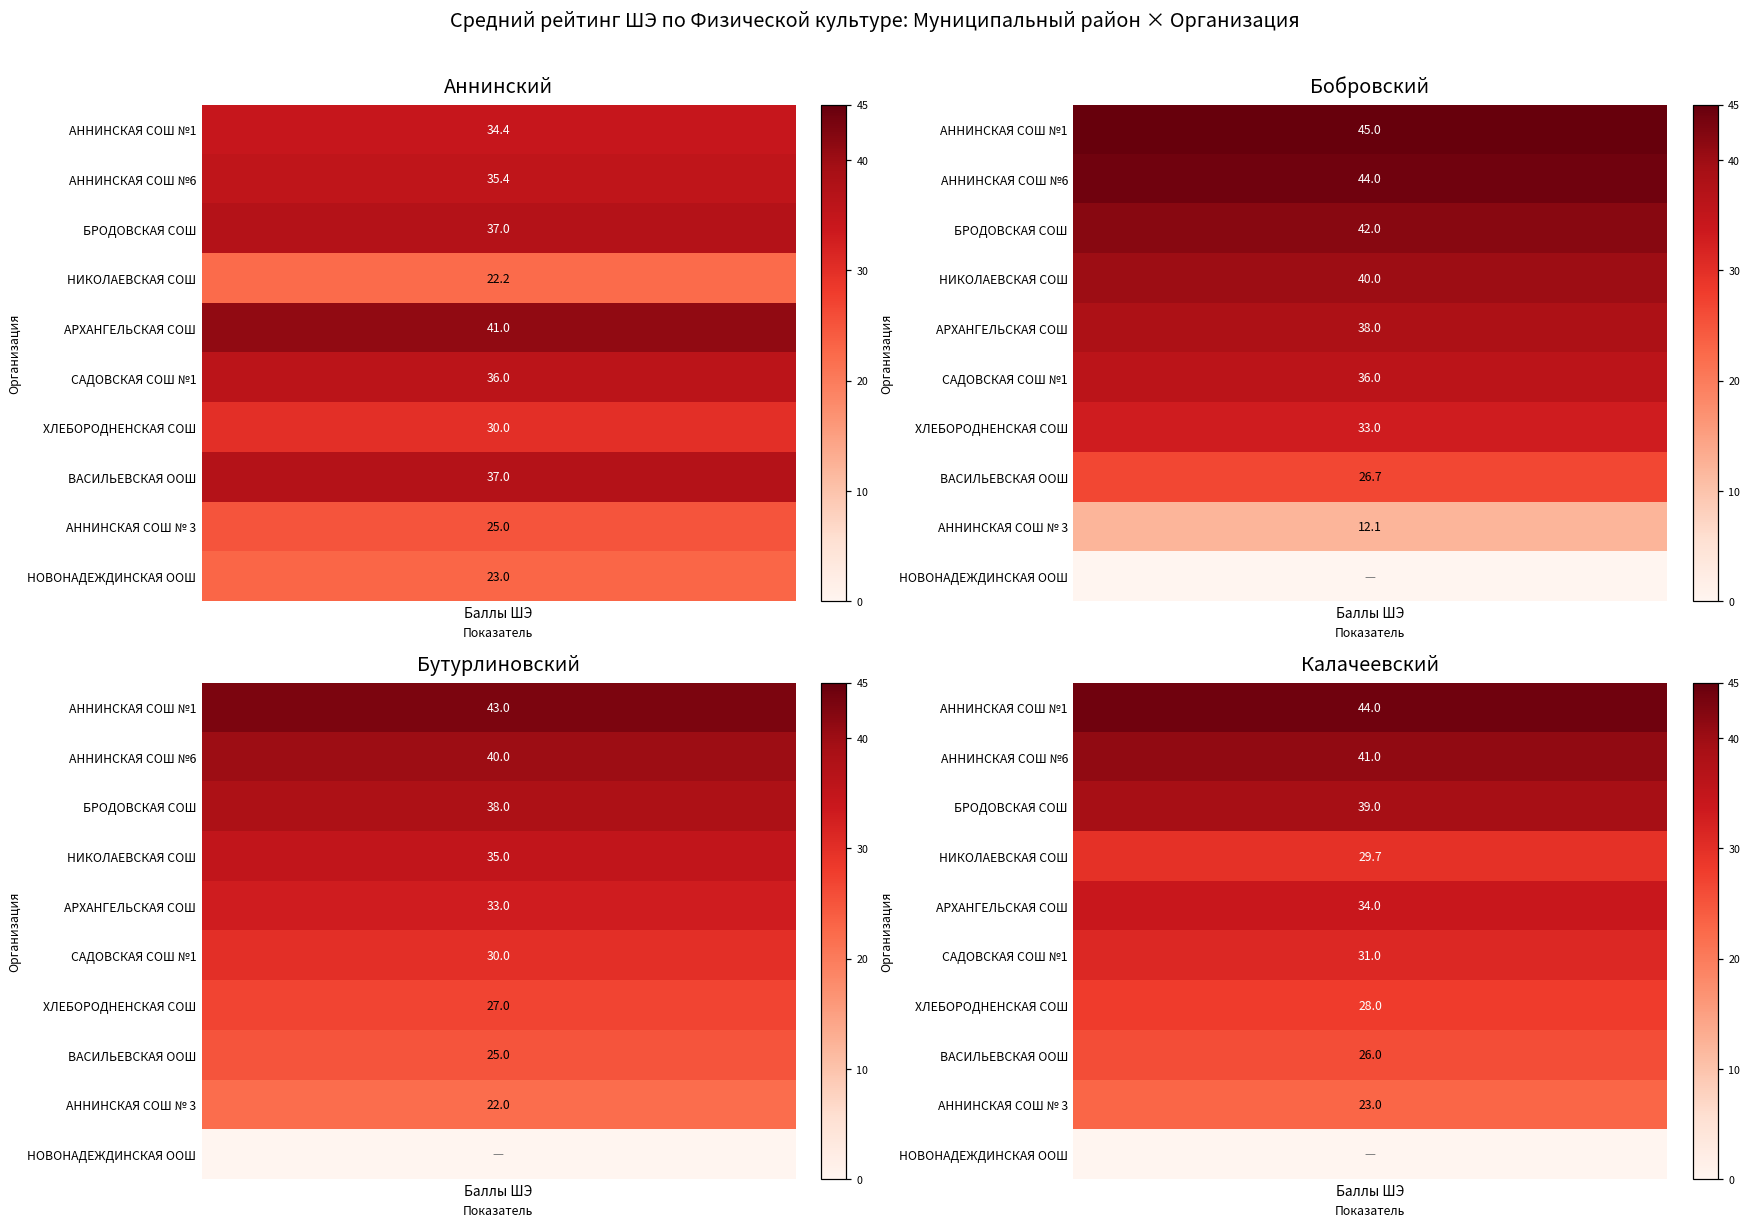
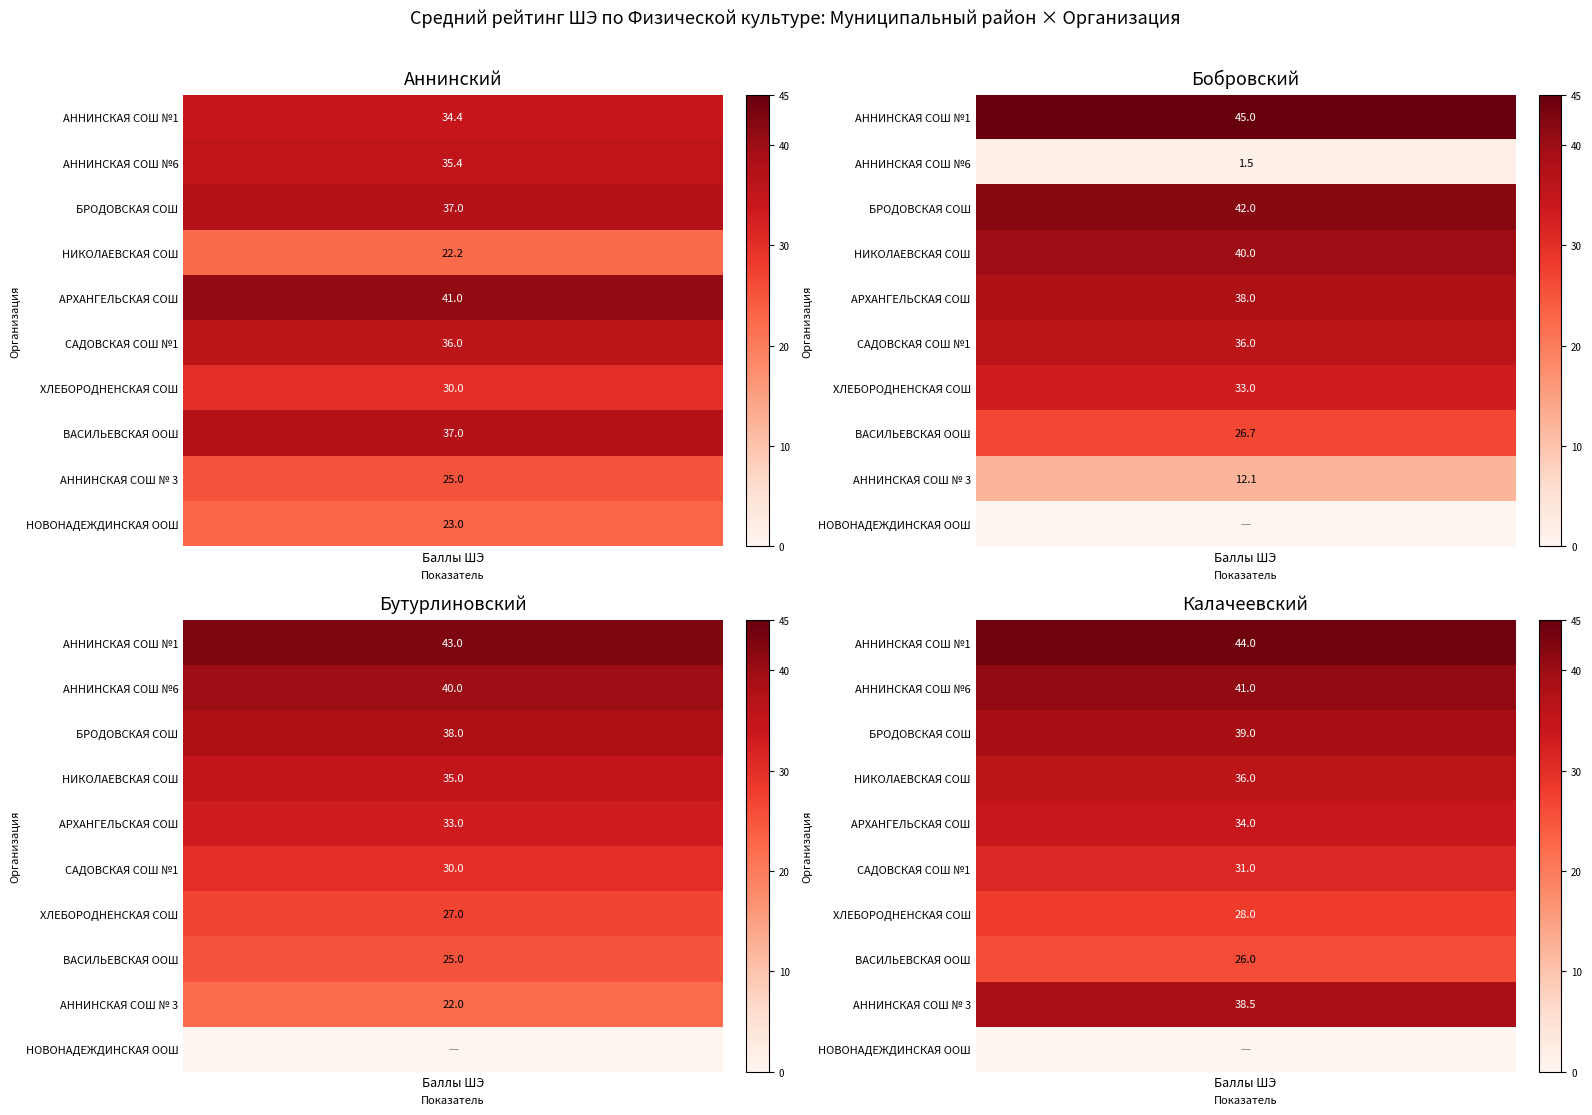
  {
    "Аннинский": {
      "АННИНСКАЯ СОШ №1": {
        "Баллы ШЭ": 34.4
      },
      "АННИНСКАЯ СОШ №6": {
        "Баллы ШЭ": 35.4
      },
      "БРОДОВСКАЯ СОШ": {
        "Баллы ШЭ": 37.0
      },
      "НИКОЛАЕВСКАЯ СОШ": {
        "Баллы ШЭ": 22.2
      },
      "АРХАНГЕЛЬСКАЯ СОШ": {
        "Баллы ШЭ": 41.0
      },
      "САДОВСКАЯ СОШ №1": {
        "Баллы ШЭ": 36.0
      },
      "ХЛЕБОРОДНЕНСКАЯ СОШ": {
        "Баллы ШЭ": 30.0
      },
      "ВАСИЛЬЕВСКАЯ ООШ": {
        "Баллы ШЭ": 37.0
      },
      "АННИНСКАЯ СОШ № 3": {
        "Баллы ШЭ": 25.0
      },
      "НОВОНАДЕЖДИНСКАЯ ООШ": {
        "Баллы ШЭ": 23.0
      }
    },
    "Бобровский": {
      "АННИНСКАЯ СОШ №1": {
        "Баллы ШЭ": 45.0
      },
      "АННИНСКАЯ СОШ №6": {
-       "Баллы ШЭ": 44.0
+       "Баллы ШЭ": 1.5
      },
      "БРОДОВСКАЯ СОШ": {
        "Баллы ШЭ": 42.0
      },
      "НИКОЛАЕВСКАЯ СОШ": {
        "Баллы ШЭ": 40.0
      },
      "АРХАНГЕЛЬСКАЯ СОШ": {
        "Баллы ШЭ": 38.0
      },
      "САДОВСКАЯ СОШ №1": {
        "Баллы ШЭ": 36.0
      },
      "ХЛЕБОРОДНЕНСКАЯ СОШ": {
        "Баллы ШЭ": 33.0
      },
      "ВАСИЛЬЕВСКАЯ ООШ": {
        "Баллы ШЭ": 26.7
      },
      "АННИНСКАЯ СОШ № 3": {
        "Баллы ШЭ": 12.1
      }
    },
    "Бутурлиновский": {
      "АННИНСКАЯ СОШ №1": {
        "Баллы ШЭ": 43.0
      },
      "АННИНСКАЯ СОШ №6": {
        "Баллы ШЭ": 40.0
      },
      "БРОДОВСКАЯ СОШ": {
        "Баллы ШЭ": 38.0
      },
      "НИКОЛАЕВСКАЯ СОШ": {
        "Баллы ШЭ": 35.0
      },
      "АРХАНГЕЛЬСКАЯ СОШ": {
        "Баллы ШЭ": 33.0
      },
      "САДОВСКАЯ СОШ №1": {
        "Баллы ШЭ": 30.0
      },
      "ХЛЕБОРОДНЕНСКАЯ СОШ": {
        "Баллы ШЭ": 27.0
      },
      "ВАСИЛЬЕВСКАЯ ООШ": {
        "Баллы ШЭ": 25.0
      },
      "АННИНСКАЯ СОШ № 3": {
        "Баллы ШЭ": 22.0
      }
    },
    "Калачеевский": {
      "АННИНСКАЯ СОШ №1": {
        "Баллы ШЭ": 44.0
      },
      "АННИНСКАЯ СОШ №6": {
        "Баллы ШЭ": 41.0
      },
      "БРОДОВСКАЯ СОШ": {
        "Баллы ШЭ": 39.0
      },
      "НИКОЛАЕВСКАЯ СОШ": {
-       "Баллы ШЭ": 29.7
+       "Баллы ШЭ": 36.0
      },
      "АРХАНГЕЛЬСКАЯ СОШ": {
        "Баллы ШЭ": 34.0
      },
      "САДОВСКАЯ СОШ №1": {
        "Баллы ШЭ": 31.0
      },
      "ХЛЕБОРОДНЕНСКАЯ СОШ": {
        "Баллы ШЭ": 28.0
      },
      "ВАСИЛЬЕВСКАЯ ООШ": {
        "Баллы ШЭ": 26.0
      },
      "АННИНСКАЯ СОШ № 3": {
-       "Баллы ШЭ": 23.0
+       "Баллы ШЭ": 38.5
      }
    }
  }
